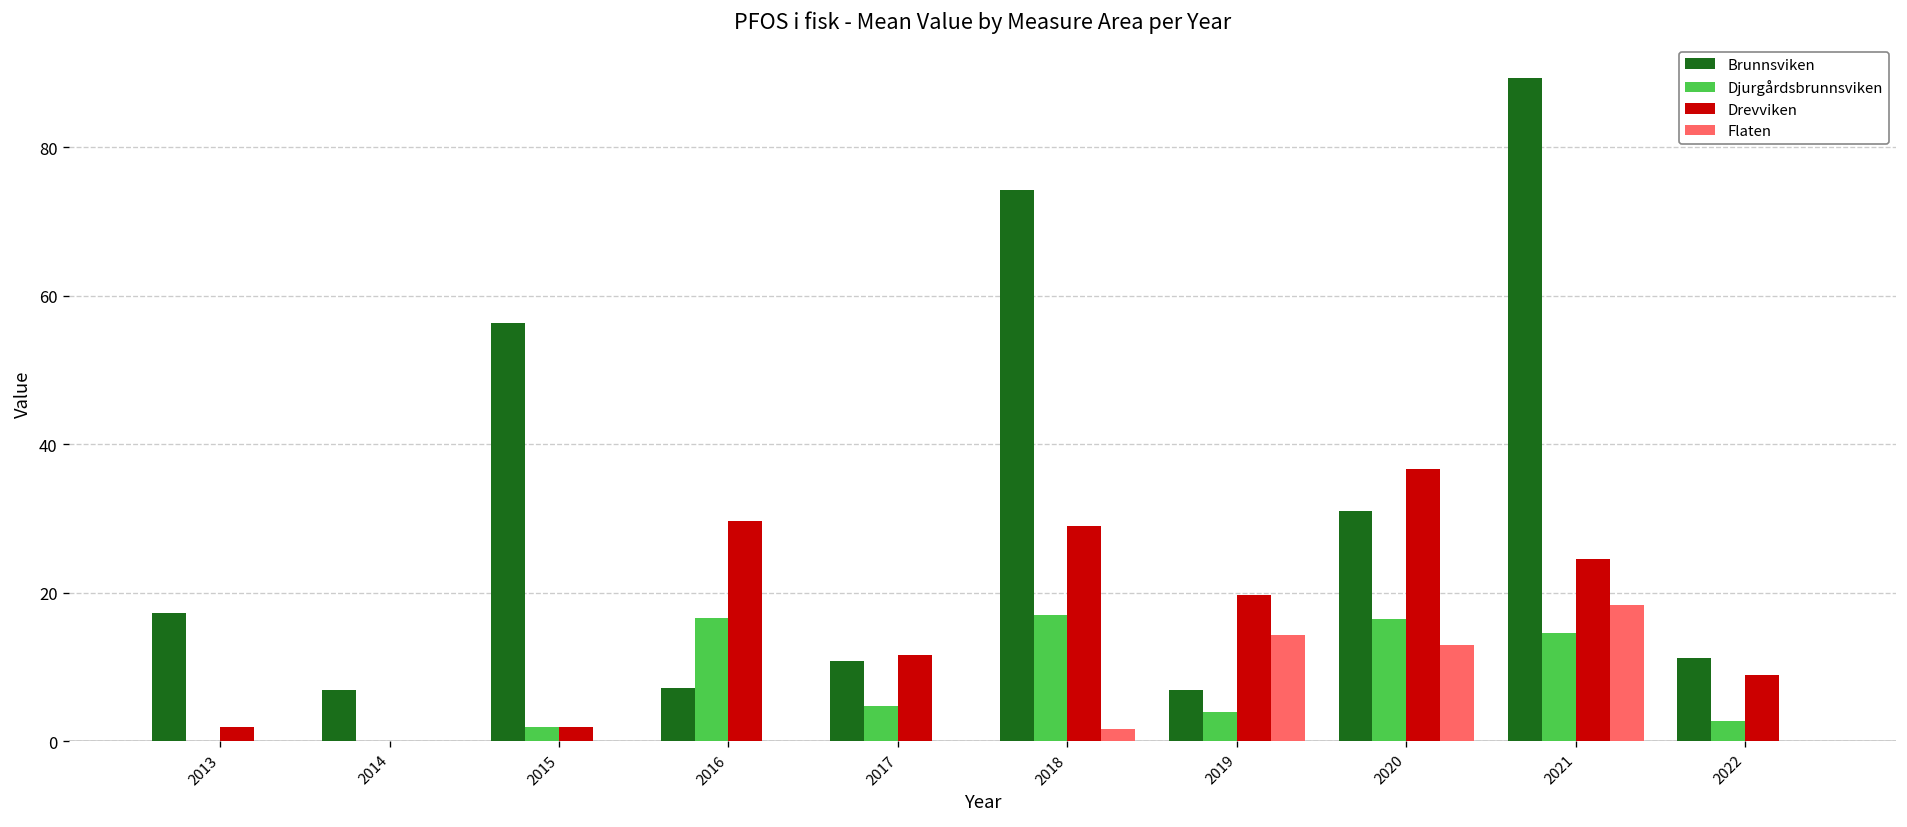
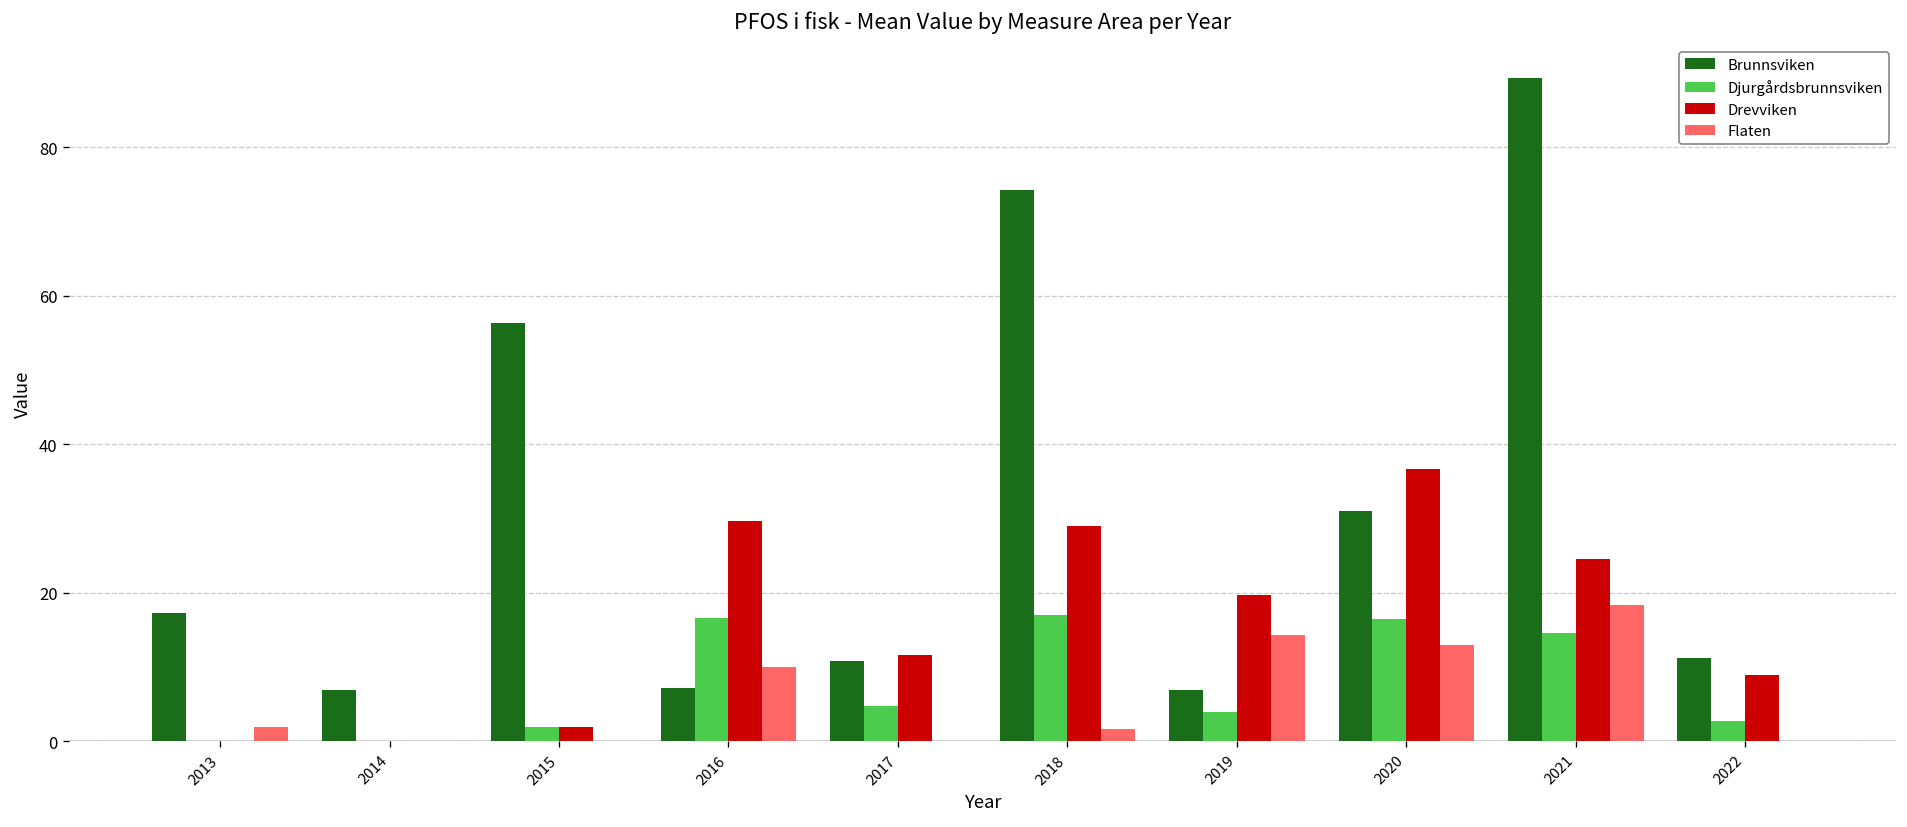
  {
    "Brunnsviken": {
      "2013": 17,
      "2014": 7,
      "2015": 56,
      "2016": 7,
      "2017": 11,
      "2018": 74,
      "2019": 7,
      "2020": 31,
      "2021": 89,
      "2022": 11
    },
    "Djurgårdsbrunnsviken": {
      "2013": 0,
      "2014": 0,
      "2015": 2,
      "2016": 17,
      "2017": 5,
      "2018": 17,
      "2019": 4,
      "2020": 16,
      "2021": 15,
      "2022": 3
    },
    "Drevviken": {
-     "2013": 2,
+     "2013": 0,
      "2014": 0,
      "2015": 2,
      "2016": 30,
      "2017": 12,
      "2018": 29,
      "2019": 20,
      "2020": 37,
      "2021": 25,
      "2022": 9
    },
    "Flaten": {
-     "2013": 0,
+     "2013": 2,
      "2014": 0,
      "2015": 0,
-     "2016": 0,
+     "2016": 10,
      "2017": 0,
      "2018": 2,
      "2019": 14,
      "2020": 13,
      "2021": 18,
      "2022": 0
    }
  }
